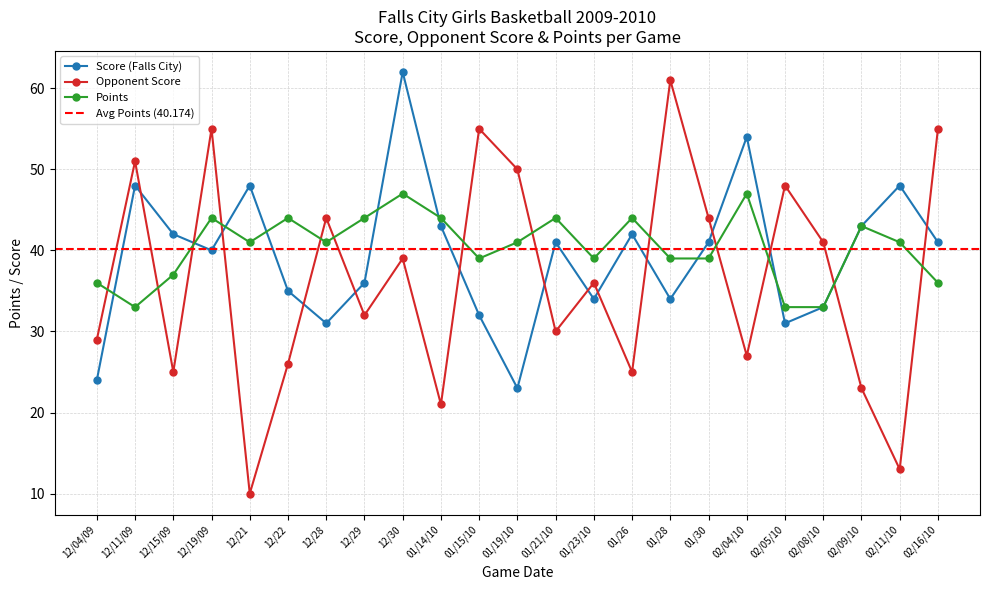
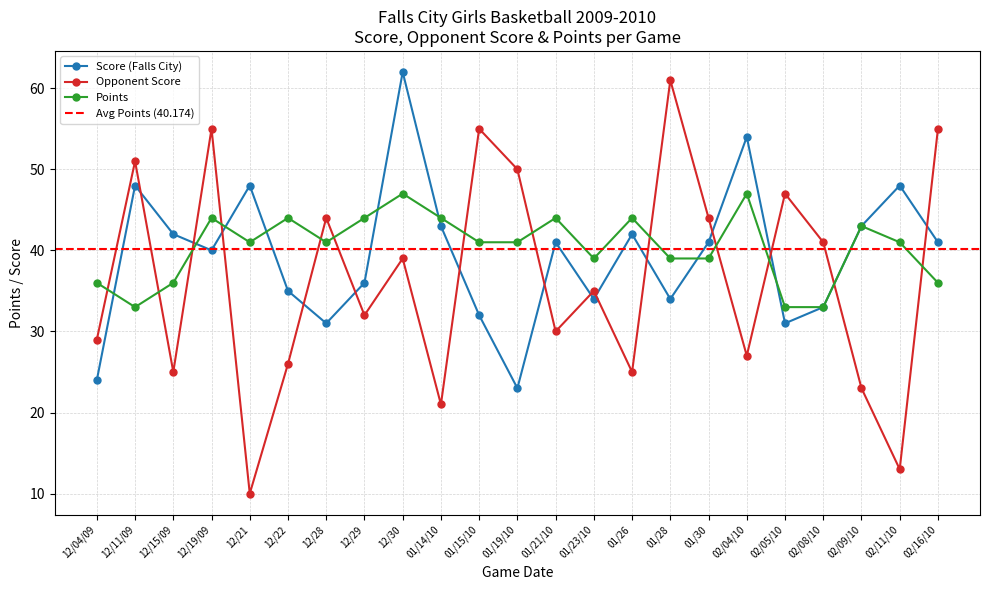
  {
    "Score (Falls City)": {
      "12/04/09": 24,
      "12/11/09": 48,
      "12/15/09": 42,
      "12/19/09": 40,
      "12/21": 48,
      "12/22": 35,
      "12/28": 31,
      "12/29": 36,
      "12/30": 62,
      "01/14/10": 43,
      "01/15/10": 32,
      "01/19/10": 23,
      "01/21/10": 41,
      "01/23/10": 34,
      "01/26": 42,
      "01/28": 34,
      "01/30": 41,
      "02/04/10": 54,
      "02/05/10": 31,
      "02/11/10": 48,
      "02/16/10": 41
    },
    "Opponent Score": {
      "12/04/09": 29,
      "12/11/09": 51,
      "12/15/09": 25,
      "12/19/09": 55,
      "12/21": 10,
      "12/22": 26,
      "12/28": 44,
      "12/29": 32,
      "12/30": 39,
      "01/14/10": 21,
      "01/15/10": 55,
      "01/19/10": 50,
      "01/21/10": 30,
-     "01/23/10": 36,
+     "01/23/10": 35,
      "01/26": 25,
      "01/28": 61,
      "01/30": 44,
      "02/04/10": 27,
-     "02/05/10": 48,
+     "02/05/10": 47,
      "02/08/10": 41,
      "02/09/10": 23,
      "02/11/10": 13,
      "02/16/10": 55
    },
    "Points": {
      "12/04/09": 36,
      "12/11/09": 33,
-     "12/15/09": 37,
+     "12/15/09": 36,
      "12/19/09": 44,
      "12/21": 41,
      "12/22": 44,
      "12/28": 41,
      "12/29": 44,
      "12/30": 47,
      "01/14/10": 44,
-     "01/15/10": 39,
+     "01/15/10": 41,
      "01/19/10": 41,
      "01/21/10": 44,
      "01/23/10": 39,
      "01/26": 44,
      "01/28": 39,
      "01/30": 39,
      "02/04/10": 47,
      "02/05/10": 33,
      "02/11/10": 41,
      "02/16/10": 36
    }
  }
